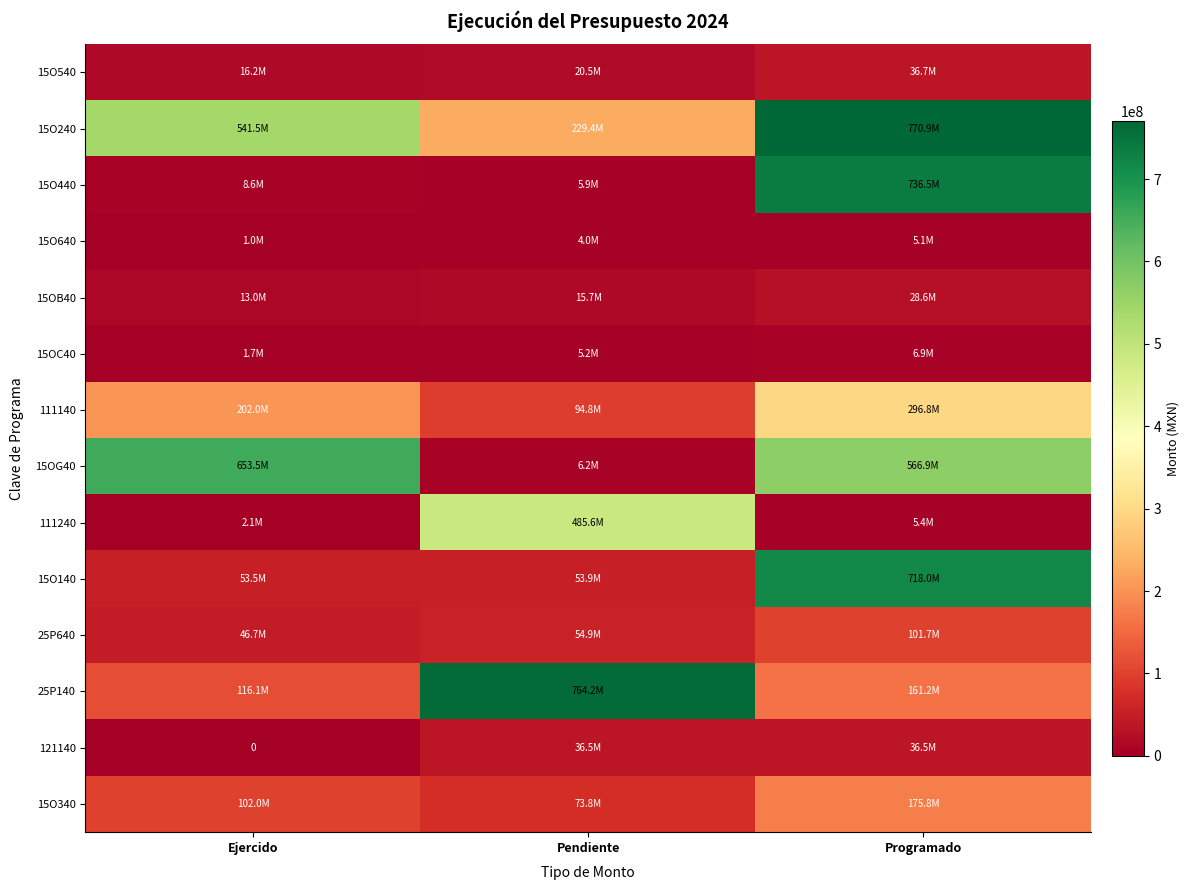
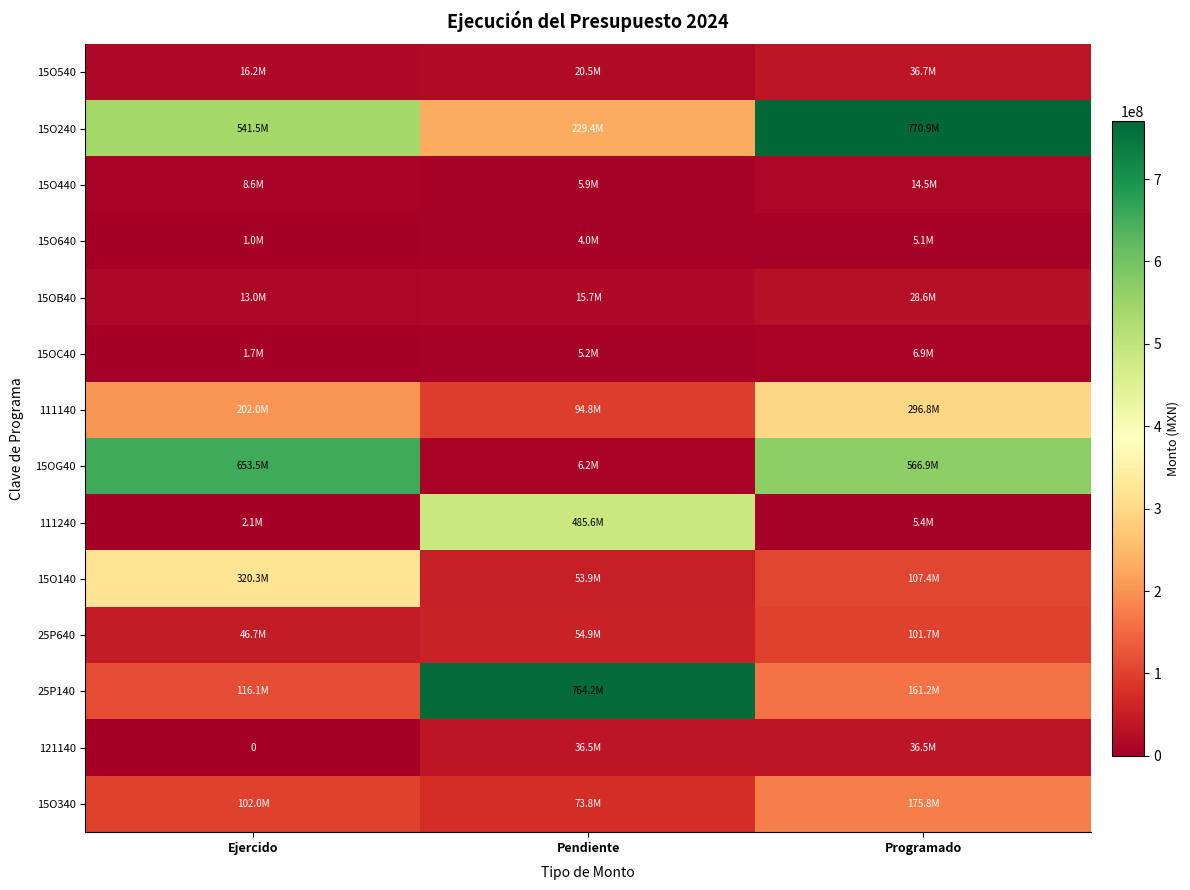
  {
    "15O540": {
      "Ejercido": "16.2M",
      "Pendiente": "20.5M",
      "Programado": "36.7M"
    },
    "15O240": {
      "Ejercido": "541.5M",
      "Pendiente": "229.4M",
      "Programado": "770.9M"
    },
    "15O440": {
      "Ejercido": "8.6M",
      "Pendiente": "5.9M",
-     "Programado": "736.5M"
+     "Programado": "14.5M"
    },
    "15O640": {
      "Ejercido": "1.0M",
      "Pendiente": "4.0M",
      "Programado": "5.1M"
    },
    "15OB40": {
      "Ejercido": "13.0M",
      "Pendiente": "15.7M",
      "Programado": "28.6M"
    },
    "15OC40": {
      "Ejercido": "1.7M",
      "Pendiente": "5.2M",
      "Programado": "6.9M"
    },
    "111140": {
      "Ejercido": "202.0M",
      "Pendiente": "94.8M",
      "Programado": "296.8M"
    },
    "15OG40": {
      "Ejercido": "653.5M",
      "Pendiente": "6.2M",
      "Programado": "566.9M"
    },
    "111240": {
      "Ejercido": "2.1M",
      "Pendiente": "485.6M",
      "Programado": "5.4M"
    },
    "15O140": {
-     "Ejercido": "53.5M",
+     "Ejercido": "320.3M",
      "Pendiente": "53.9M",
-     "Programado": "718.0M"
+     "Programado": "107.4M"
    },
    "25P640": {
      "Ejercido": "46.7M",
      "Pendiente": "54.9M",
      "Programado": "101.7M"
    },
    "25P140": {
      "Ejercido": "116.1M",
      "Pendiente": "764.2M",
      "Programado": "161.2M"
    },
    "121140": {
      "Ejercido": "0",
      "Pendiente": "36.5M",
      "Programado": "36.5M"
    },
    "15O340": {
      "Ejercido": "102.0M",
      "Pendiente": "73.8M",
      "Programado": "175.8M"
    }
  }
